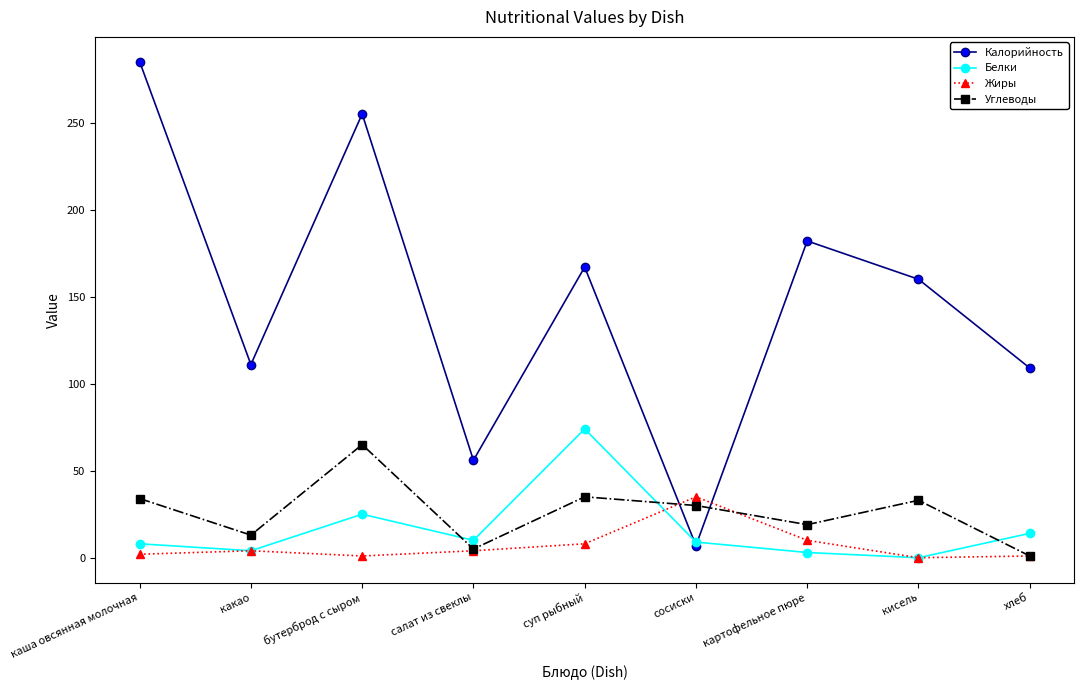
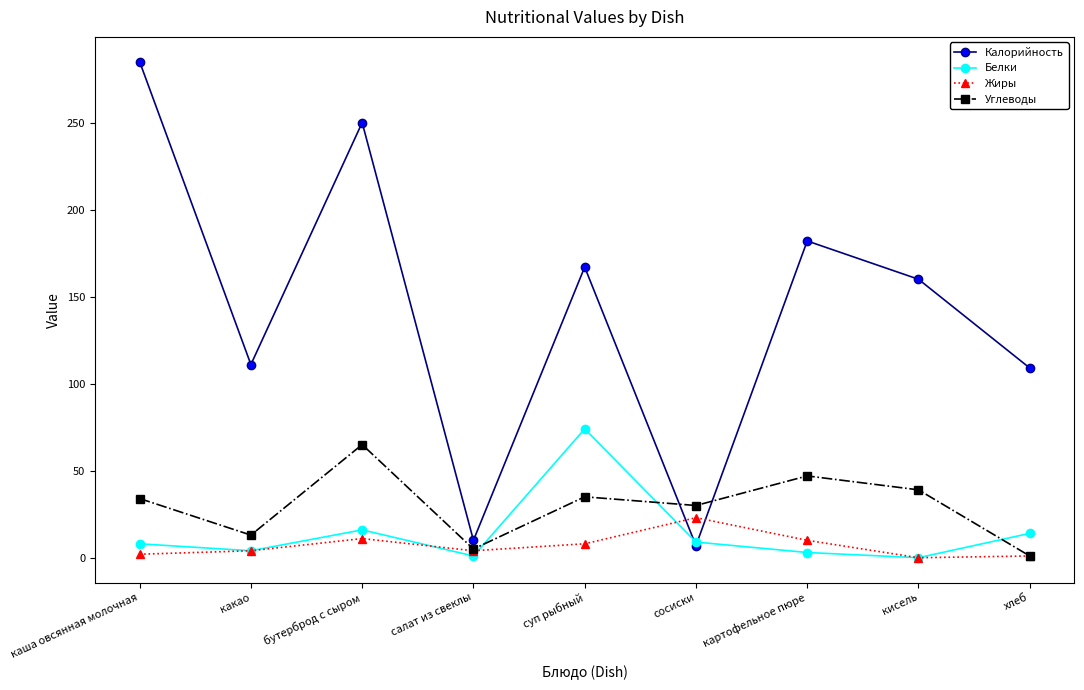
  {
    "Калорийность": {
      "каша овсянная молочная": 285,
      "какао": 111,
-     "бутерброд с сыром": 255,
-     "салат из свеклы": 56,
+     "бутерброд с сыром": 250,
+     "салат из свеклы": 10,
      "суп рыбный": 167,
      "сосиски": 7,
      "картофельное пюре": 182,
      "кисель": 160,
      "хлеб": 109
    },
    "Белки": {
      "каша овсянная молочная": 8,
-     "бутерброд с сыром": 25,
-     "салат из свеклы": 10,
+     "бутерброд с сыром": 16,
+     "салат из свеклы": 1,
      "суп рыбный": 74,
      "сосиски": 9,
      "картофельное пюре": 3,
      "хлеб": 14
    },
    "Жиры": {
      "каша овсянная молочная": 2,
-     "бутерброд с сыром": 1,
+     "бутерброд с сыром": 11,
      "суп рыбный": 8,
-     "сосиски": 35,
+     "сосиски": 23,
      "картофельное пюре": 10
    },
    "Углеводы": {
      "каша овсянная молочная": 34,
      "какао": 13,
      "бутерброд с сыром": 65,
      "суп рыбный": 35,
      "сосиски": 30,
-     "картофельное пюре": 19,
-     "кисель": 33
+     "картофельное пюре": 47,
+     "кисель": 39
    }
  }
